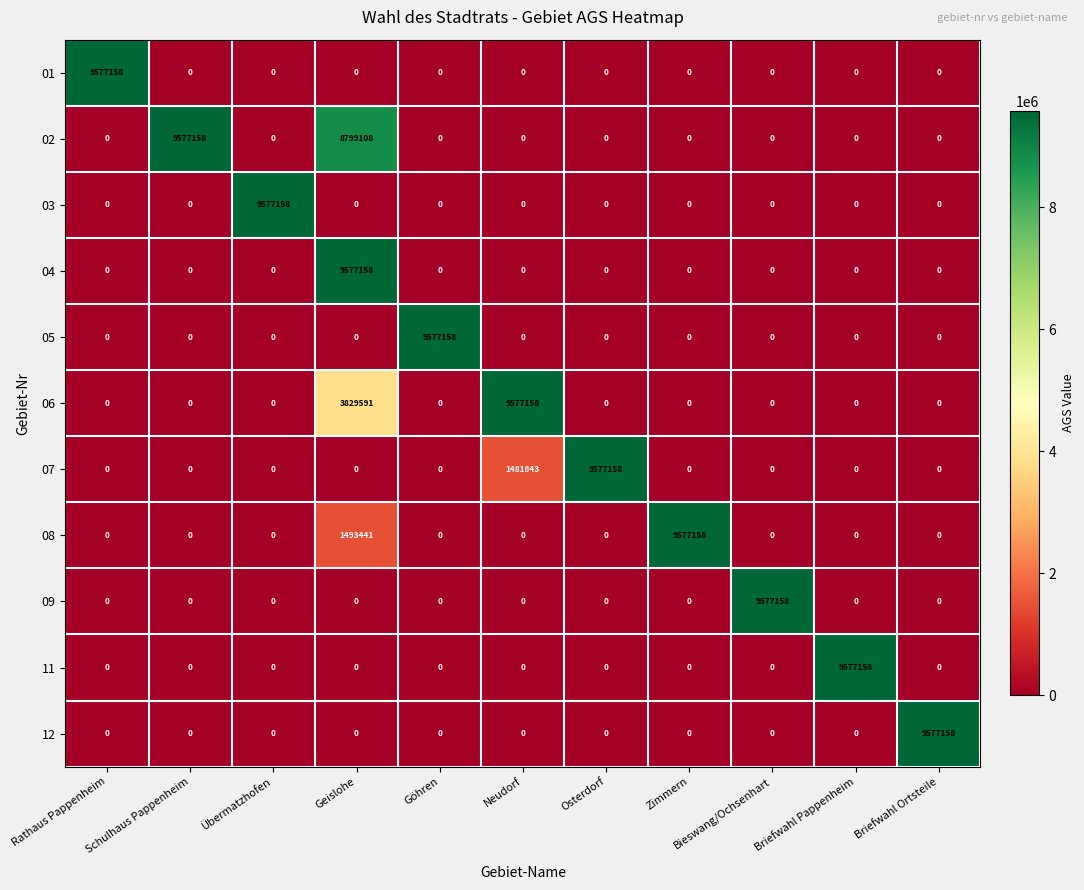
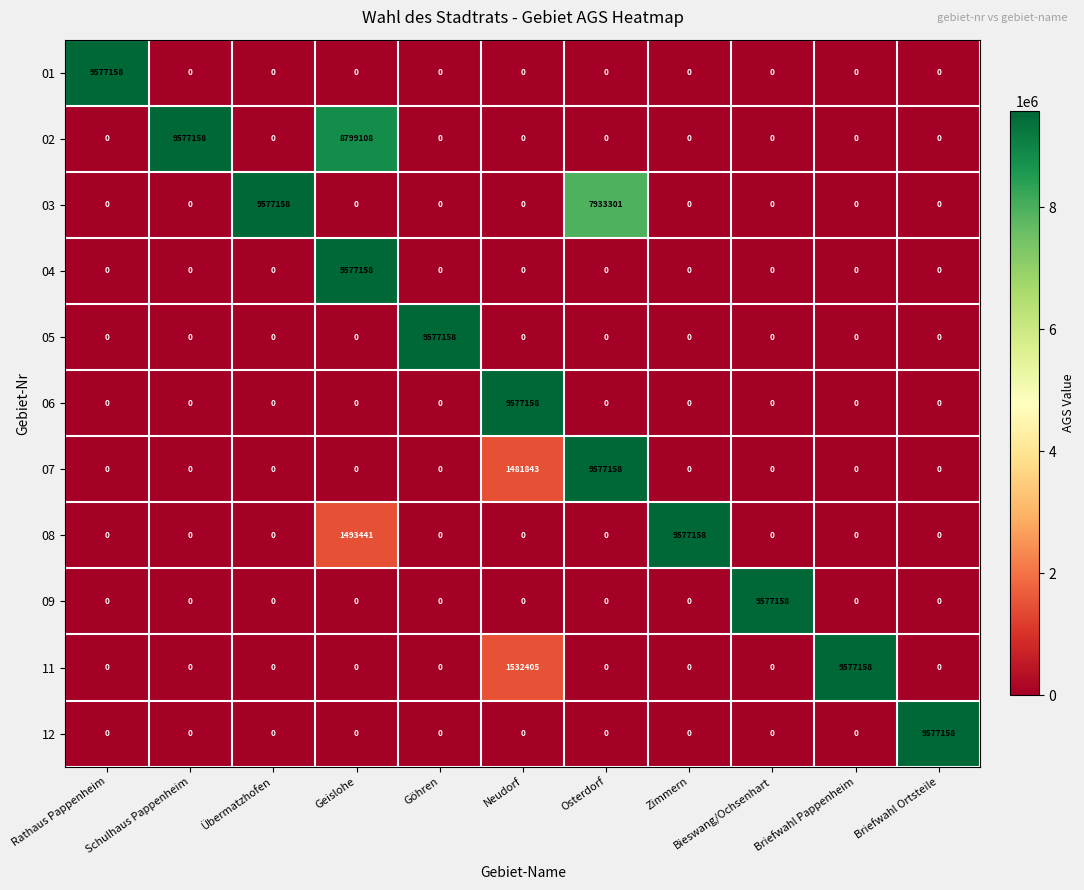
  {
    "01": {
      "Rathaus Pappenheim": 9577158,
      "Schulhaus Pappenheim": 0,
      "Übermatzhofen": 0,
      "Geislohe": 0,
      "Göhren": 0,
      "Neudorf": 0,
      "Osterdorf": 0,
      "Zimmern": 0,
      "Bieswang/Ochsenhart": 0,
      "Briefwahl Pappenheim": 0,
      "Briefwahl Ortsteile": 0
    },
    "02": {
      "Rathaus Pappenheim": 0,
      "Schulhaus Pappenheim": 9577158,
      "Übermatzhofen": 0,
      "Geislohe": 8799108,
      "Göhren": 0,
      "Neudorf": 0,
      "Osterdorf": 0,
      "Zimmern": 0,
      "Bieswang/Ochsenhart": 0,
      "Briefwahl Pappenheim": 0,
      "Briefwahl Ortsteile": 0
    },
    "03": {
      "Rathaus Pappenheim": 0,
      "Schulhaus Pappenheim": 0,
      "Übermatzhofen": 9577158,
      "Geislohe": 0,
      "Göhren": 0,
      "Neudorf": 0,
-     "Osterdorf": 0,
+     "Osterdorf": 7933301,
      "Zimmern": 0,
      "Bieswang/Ochsenhart": 0,
      "Briefwahl Pappenheim": 0,
      "Briefwahl Ortsteile": 0
    },
    "04": {
      "Rathaus Pappenheim": 0,
      "Schulhaus Pappenheim": 0,
      "Übermatzhofen": 0,
      "Geislohe": 9577158,
      "Göhren": 0,
      "Neudorf": 0,
      "Osterdorf": 0,
      "Zimmern": 0,
      "Bieswang/Ochsenhart": 0,
      "Briefwahl Pappenheim": 0,
      "Briefwahl Ortsteile": 0
    },
    "05": {
      "Rathaus Pappenheim": 0,
      "Schulhaus Pappenheim": 0,
      "Übermatzhofen": 0,
      "Geislohe": 0,
      "Göhren": 9577158,
      "Neudorf": 0,
      "Osterdorf": 0,
      "Zimmern": 0,
      "Bieswang/Ochsenhart": 0,
      "Briefwahl Pappenheim": 0,
      "Briefwahl Ortsteile": 0
    },
    "06": {
      "Rathaus Pappenheim": 0,
      "Schulhaus Pappenheim": 0,
      "Übermatzhofen": 0,
-     "Geislohe": 3829591,
+     "Geislohe": 0,
      "Göhren": 0,
      "Neudorf": 9577158,
      "Osterdorf": 0,
      "Zimmern": 0,
      "Bieswang/Ochsenhart": 0,
      "Briefwahl Pappenheim": 0,
      "Briefwahl Ortsteile": 0
    },
    "07": {
      "Rathaus Pappenheim": 0,
      "Schulhaus Pappenheim": 0,
      "Übermatzhofen": 0,
      "Geislohe": 0,
      "Göhren": 0,
      "Neudorf": 1481843,
      "Osterdorf": 9577158,
      "Zimmern": 0,
      "Bieswang/Ochsenhart": 0,
      "Briefwahl Pappenheim": 0,
      "Briefwahl Ortsteile": 0
    },
    "08": {
      "Rathaus Pappenheim": 0,
      "Schulhaus Pappenheim": 0,
      "Übermatzhofen": 0,
      "Geislohe": 1493441,
      "Göhren": 0,
      "Neudorf": 0,
      "Osterdorf": 0,
      "Zimmern": 9577158,
      "Bieswang/Ochsenhart": 0,
      "Briefwahl Pappenheim": 0,
      "Briefwahl Ortsteile": 0
    },
    "09": {
      "Rathaus Pappenheim": 0,
      "Schulhaus Pappenheim": 0,
      "Übermatzhofen": 0,
      "Geislohe": 0,
      "Göhren": 0,
      "Neudorf": 0,
      "Osterdorf": 0,
      "Zimmern": 0,
      "Bieswang/Ochsenhart": 9577158,
      "Briefwahl Pappenheim": 0,
      "Briefwahl Ortsteile": 0
    },
    "11": {
      "Rathaus Pappenheim": 0,
      "Schulhaus Pappenheim": 0,
      "Übermatzhofen": 0,
      "Geislohe": 0,
      "Göhren": 0,
-     "Neudorf": 0,
+     "Neudorf": 1532405,
      "Osterdorf": 0,
      "Zimmern": 0,
      "Bieswang/Ochsenhart": 0,
      "Briefwahl Pappenheim": 9577158,
      "Briefwahl Ortsteile": 0
    },
    "12": {
      "Rathaus Pappenheim": 0,
      "Schulhaus Pappenheim": 0,
      "Übermatzhofen": 0,
      "Geislohe": 0,
      "Göhren": 0,
      "Neudorf": 0,
      "Osterdorf": 0,
      "Zimmern": 0,
      "Bieswang/Ochsenhart": 0,
      "Briefwahl Pappenheim": 0,
      "Briefwahl Ortsteile": 9577158
    }
  }
